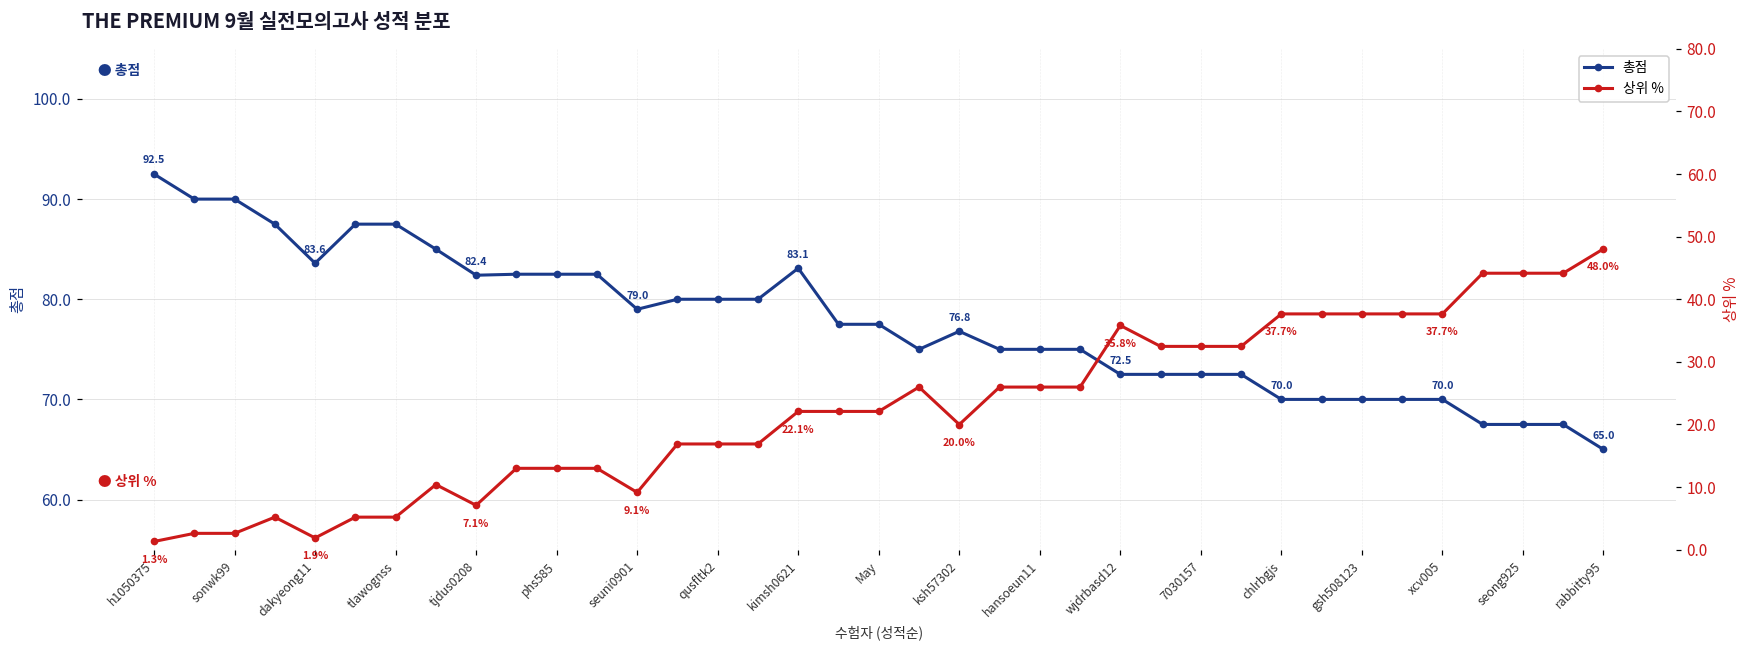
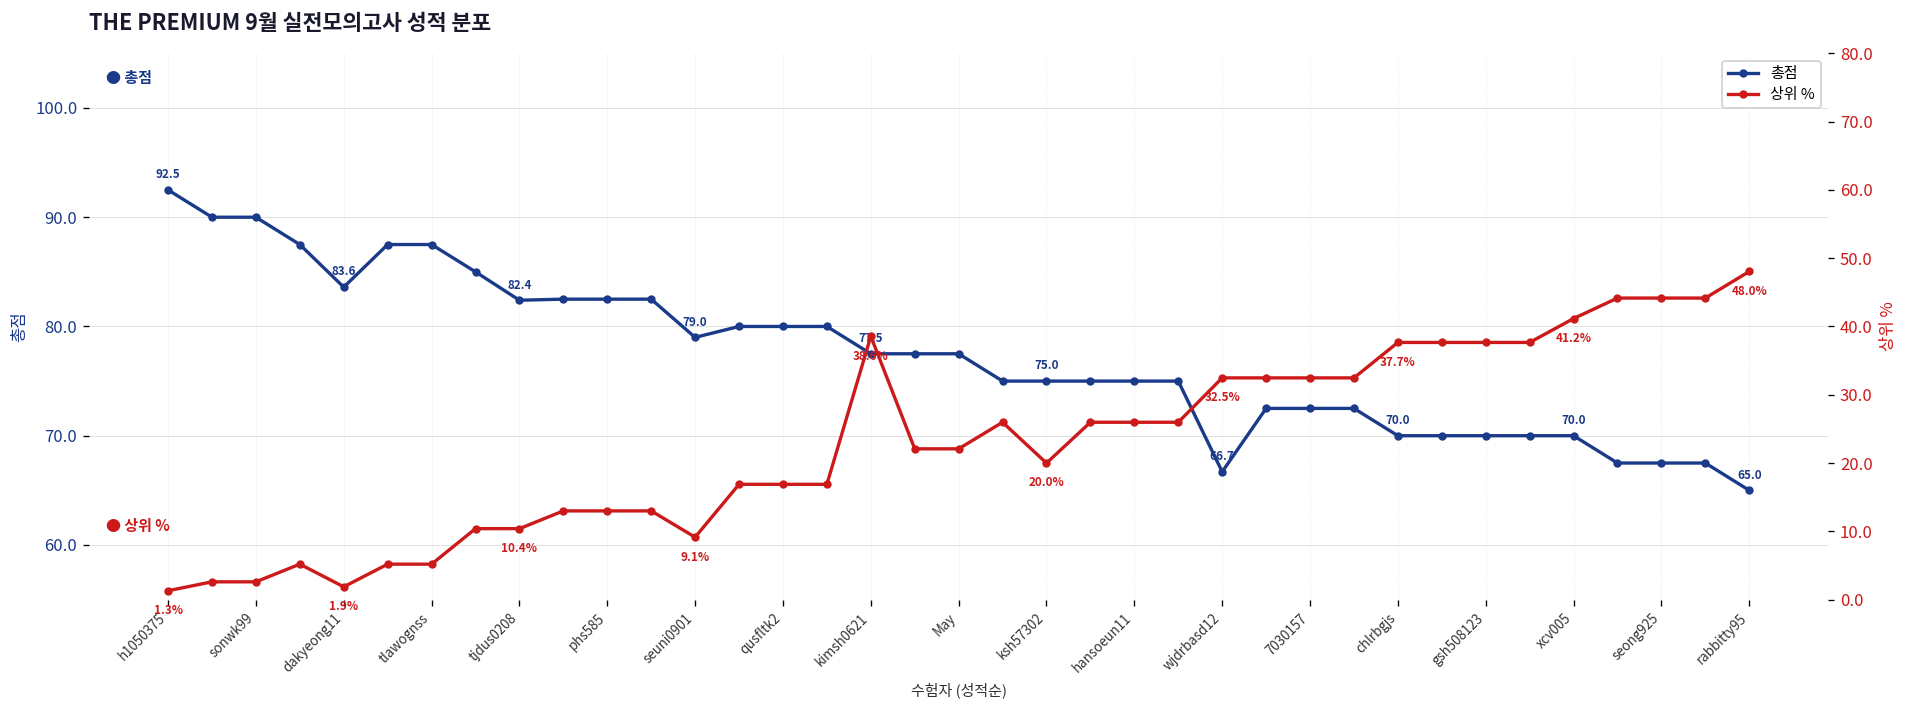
  {
    "총점": {
      "h1050375": "92.5",
      "dakyeong11": "83.6",
      "tjdus0208": "82.4",
      "seuni0901": "79.0",
-     "kimsh0621": "83.1",
-     "ksh57302": "76.8",
-     "wjdrbasd12": "72.5",
+     "kimsh0621": "77.5",
+     "ksh57302": "75.0",
+     "wjdrbasd12": "66.7",
      "chlrbgjs": "70.0",
      "xcv005": "70.0",
      "rabbitty95": "65.0"
    },
    "상위 %": {
      "h1050375": "1.3%",
      "dakyeong11": "1.9%",
-     "tjdus0208": "7.1%",
+     "tjdus0208": "10.4%",
      "seuni0901": "9.1%",
-     "kimsh0621": "22.1%",
+     "kimsh0621": "38.6%",
      "ksh57302": "20.0%",
-     "wjdrbasd12": "35.8%",
+     "wjdrbasd12": "32.5%",
      "chlrbgjs": "37.7%",
-     "xcv005": "37.7%",
+     "xcv005": "41.2%",
      "rabbitty95": "48.0%"
    }
  }
